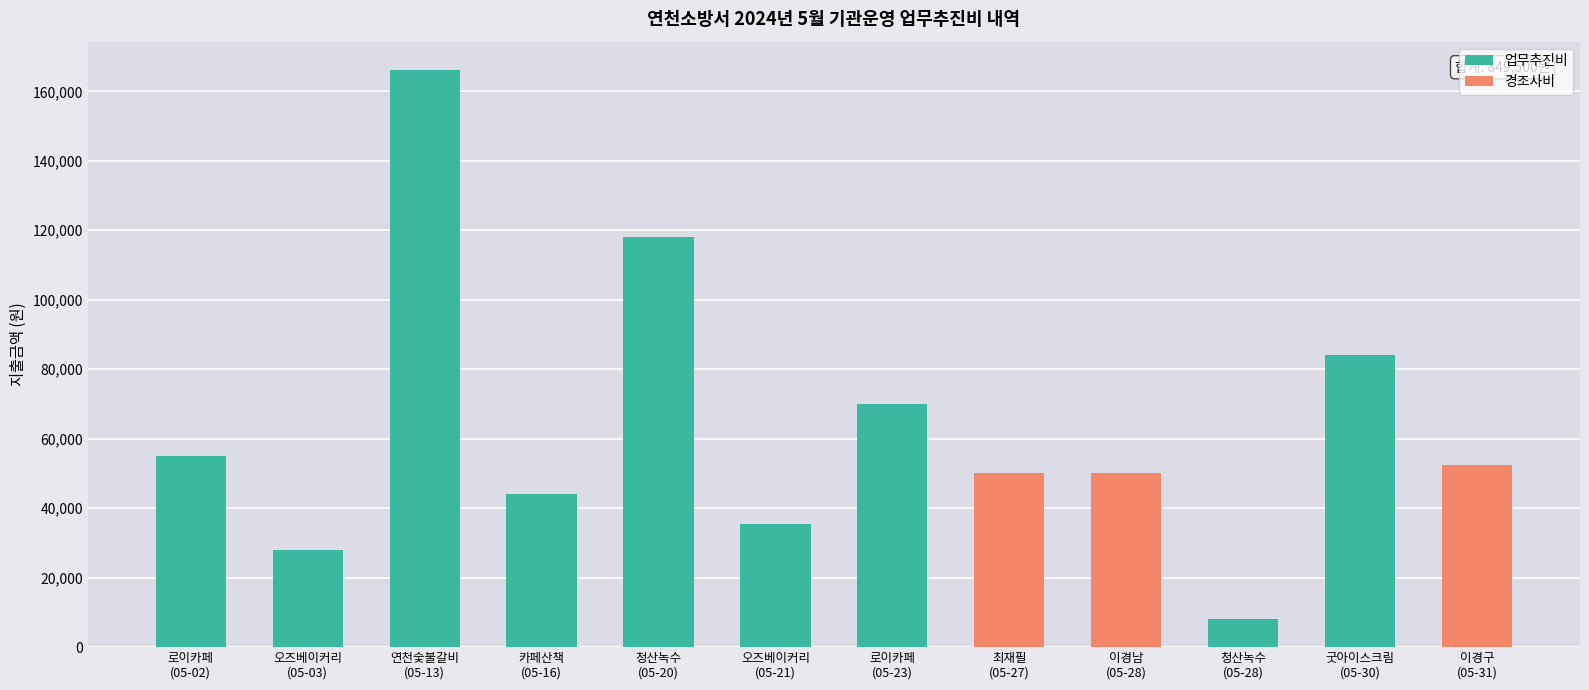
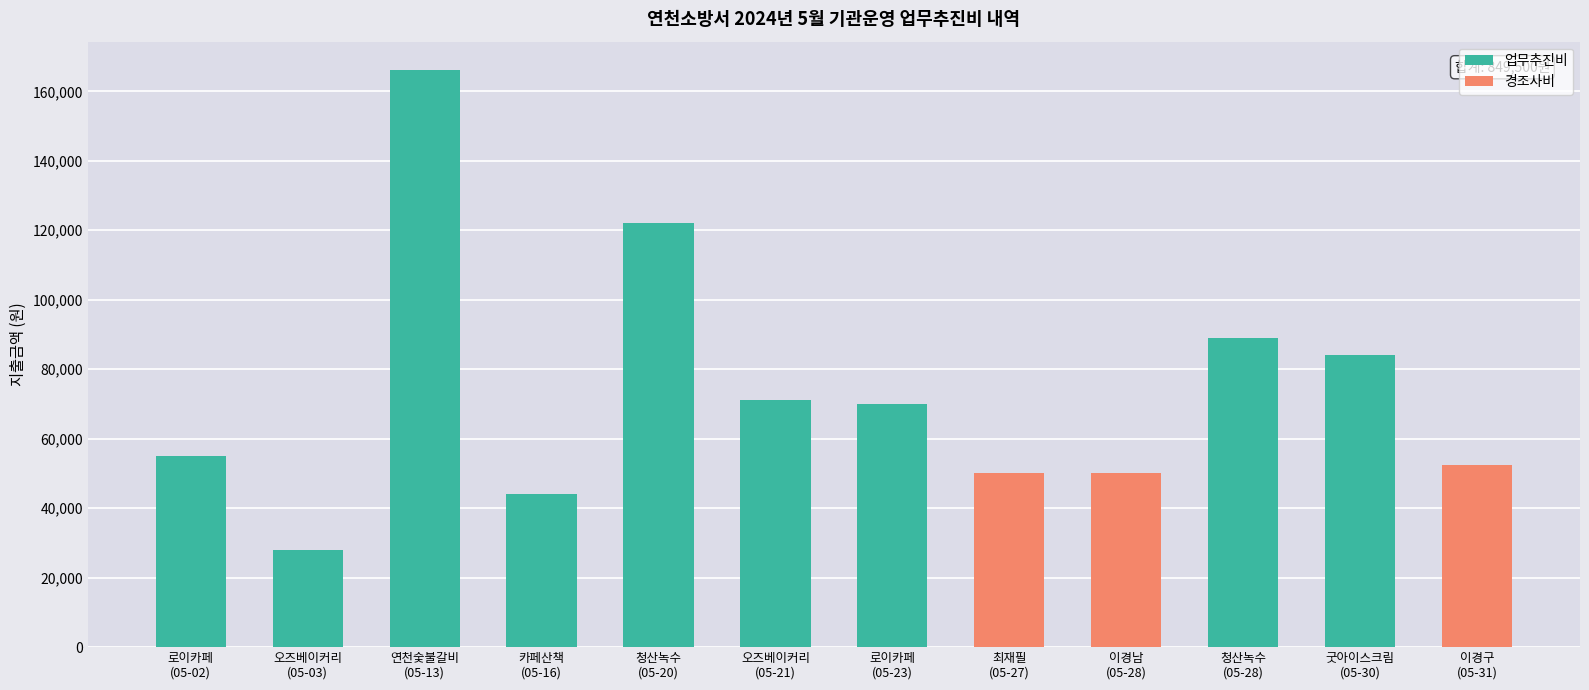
  {
    "업무추진비": {
      "로이카페 (05-02)": "55,000",
      "오즈베이커리 (05-03)": "28,000",
      "연천숯불갈비 (05-13)": "166,000",
      "카페산책 (05-16)": "44,000",
-     "청산녹수 (05-20)": "118,000",
-     "오즈베이커리 (05-21)": "36,000",
+     "청산녹수 (05-20)": "122,000",
+     "오즈베이커리 (05-21)": "71,000",
      "로이카페 (05-23)": "70,000",
-     "청산녹수 (05-28)": "8,000",
+     "청산녹수 (05-28)": "89,000",
      "굿아이스크림 (05-30)": "84,000"
    },
    "경조사비": {
      "최재필 (05-27)": "50,000",
      "이경남 (05-28)": "50,000",
      "이경구 (05-31)": "53,000"
    }
  }
